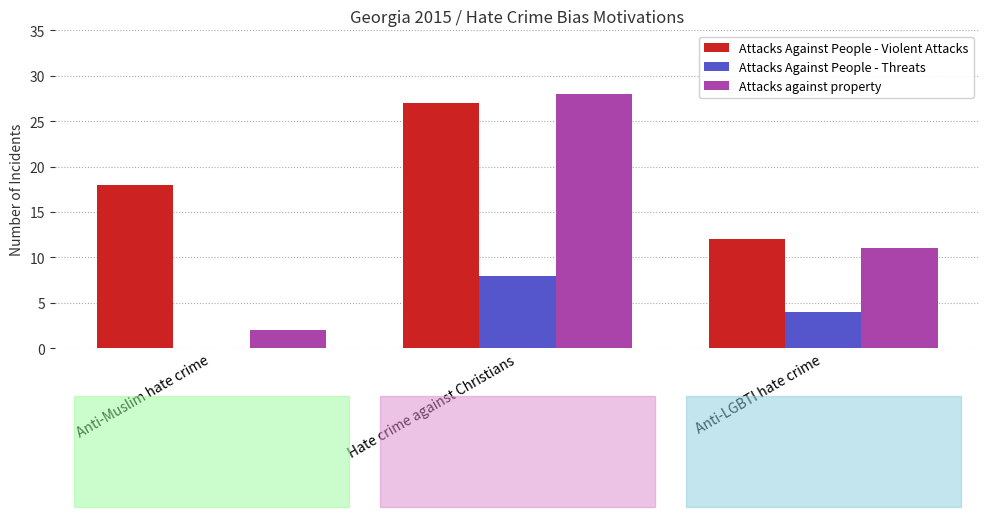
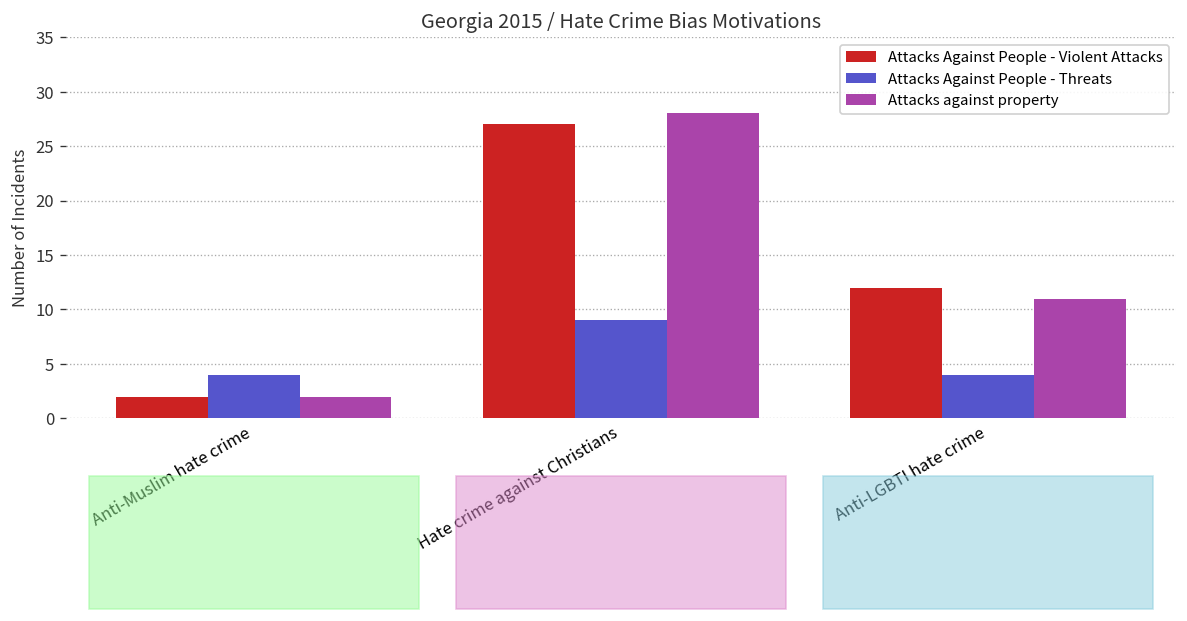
  {
    "Attacks Against People - Violent Attacks": {
-     "Anti-Muslim hate crime": 18,
+     "Anti-Muslim hate crime": 2,
      "Hate crime against Christians": 27,
      "Anti-LGBTI hate crime": 12
    },
    "Attacks Against People - Threats": {
-     "Anti-Muslim hate crime": 0,
-     "Hate crime against Christians": 8,
+     "Anti-Muslim hate crime": 4,
+     "Hate crime against Christians": 9,
      "Anti-LGBTI hate crime": 4
    },
    "Attacks against property": {
      "Anti-Muslim hate crime": 2,
      "Hate crime against Christians": 28,
      "Anti-LGBTI hate crime": 11
    }
  }
